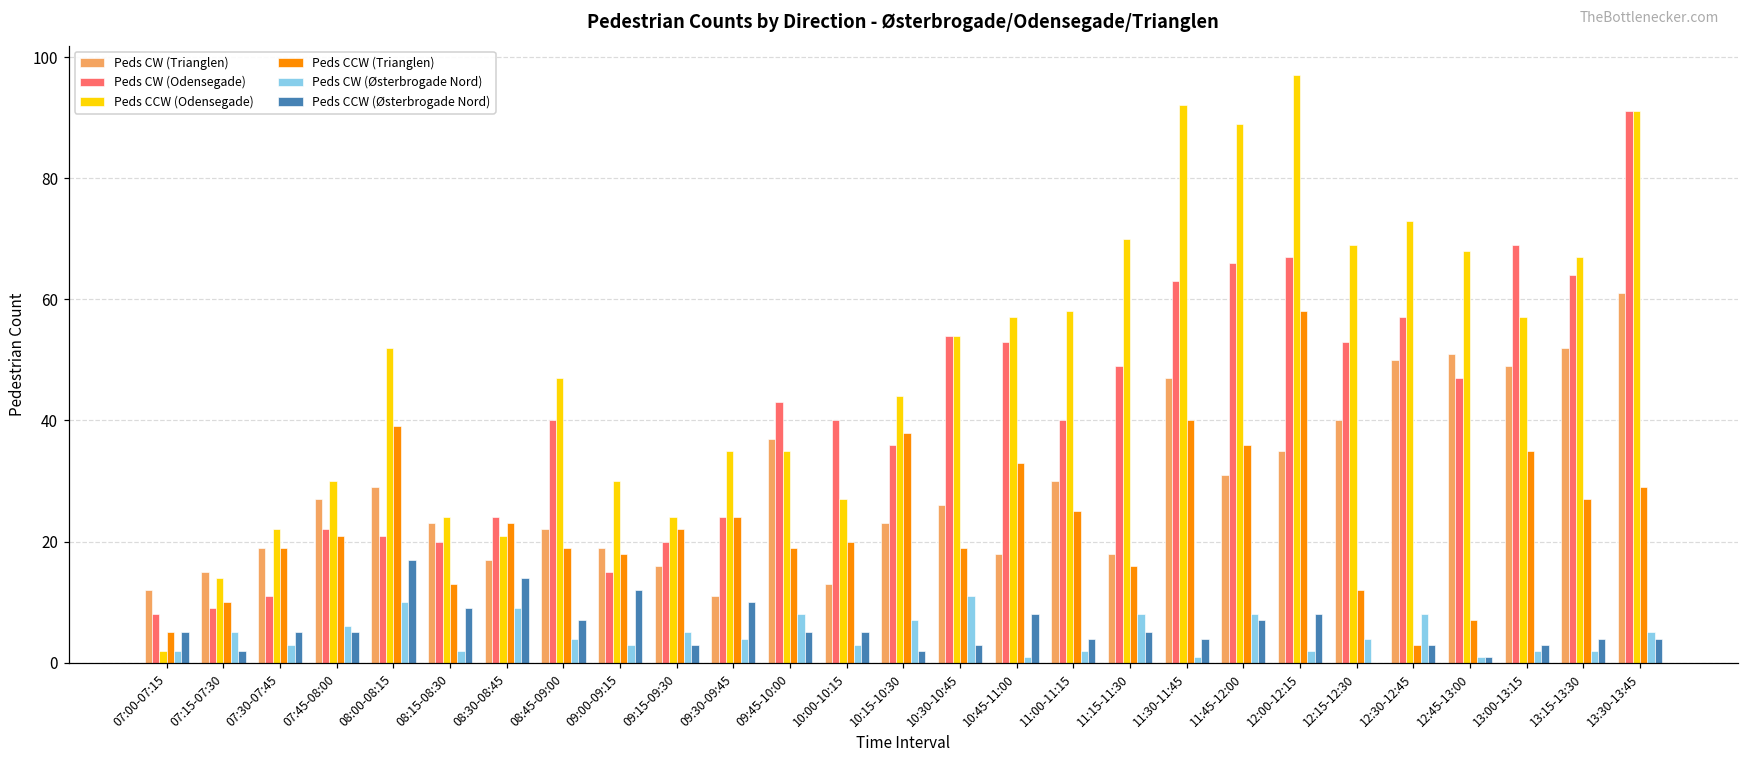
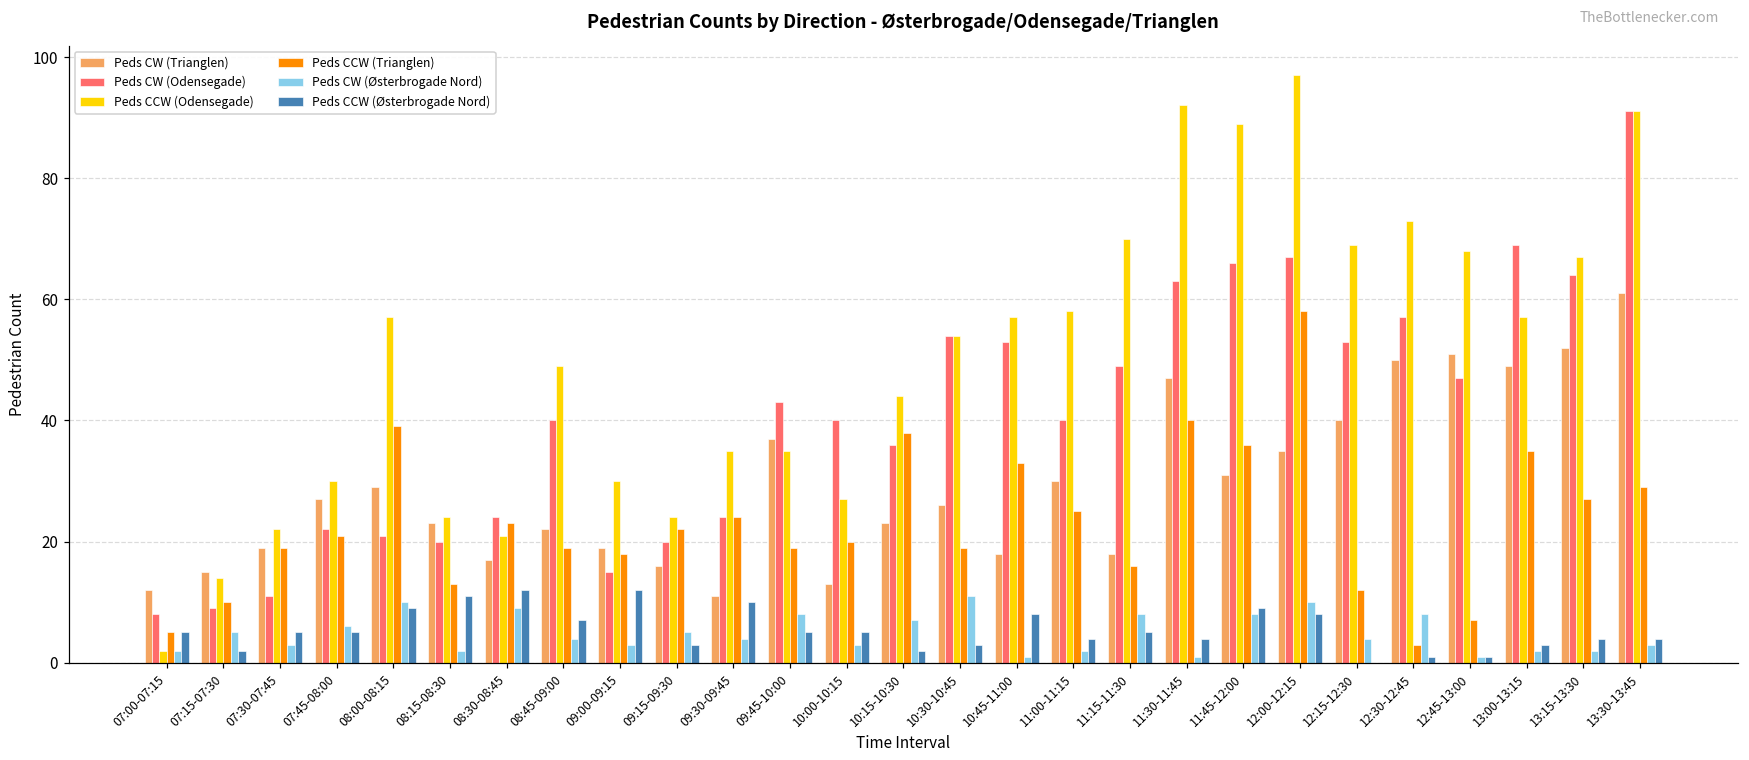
  {
    "Peds CCW (Odensegade)": {
      "07:00-07:15": 2,
      "07:15-07:30": 14,
      "07:30-07:45": 22,
      "07:45-08:00": 30,
-     "08:00-08:15": 52,
+     "08:00-08:15": 57,
      "08:15-08:30": 24,
      "08:30-08:45": 21,
-     "08:45-09:00": 47,
+     "08:45-09:00": 49,
      "09:00-09:15": 30,
      "09:15-09:30": 24,
      "09:30-09:45": 35,
      "09:45-10:00": 35,
      "10:00-10:15": 27,
      "10:15-10:30": 44,
      "10:30-10:45": 54,
      "10:45-11:00": 57,
      "11:00-11:15": 58,
      "11:15-11:30": 70,
      "11:30-11:45": 92,
      "11:45-12:00": 89,
      "12:00-12:15": 97,
      "12:15-12:30": 69,
      "12:30-12:45": 73,
      "12:45-13:00": 68,
      "13:00-13:15": 57,
      "13:15-13:30": 67,
      "13:30-13:45": 91
    },
    "Peds CCW (Trianglen)": {
      "07:00-07:15": 5,
      "07:15-07:30": 10,
      "07:30-07:45": 19,
      "07:45-08:00": 21,
      "08:00-08:15": 39,
      "08:15-08:30": 13,
      "08:30-08:45": 23,
      "08:45-09:00": 19,
      "09:00-09:15": 18,
      "09:15-09:30": 22,
      "09:30-09:45": 24,
      "09:45-10:00": 19,
      "10:00-10:15": 20,
      "10:15-10:30": 38,
      "10:30-10:45": 19,
      "10:45-11:00": 33,
      "11:00-11:15": 25,
      "11:15-11:30": 16,
      "11:30-11:45": 40,
      "11:45-12:00": 36,
      "12:00-12:15": 58,
      "12:15-12:30": 12,
      "12:30-12:45": 3,
      "12:45-13:00": 7,
      "13:00-13:15": 35,
      "13:15-13:30": 27,
      "13:30-13:45": 29
    },
    "Peds CW (Østerbrogade Nord)": {
      "07:00-07:15": 2,
      "07:15-07:30": 5,
      "07:30-07:45": 3,
      "07:45-08:00": 6,
      "08:00-08:15": 10,
      "08:15-08:30": 2,
      "08:30-08:45": 9,
      "08:45-09:00": 4,
      "09:00-09:15": 3,
      "09:15-09:30": 5,
      "09:30-09:45": 4,
      "09:45-10:00": 8,
      "10:00-10:15": 3,
      "10:15-10:30": 7,
      "10:30-10:45": 11,
      "10:45-11:00": 1,
      "11:00-11:15": 2,
      "11:15-11:30": 8,
      "11:30-11:45": 1,
      "11:45-12:00": 8,
-     "12:00-12:15": 2,
+     "12:00-12:15": 10,
      "12:15-12:30": 4,
      "12:30-12:45": 8,
      "12:45-13:00": 1,
      "13:00-13:15": 2,
      "13:15-13:30": 2,
-     "13:30-13:45": 5
+     "13:30-13:45": 3
    },
    "Peds CCW (Østerbrogade Nord)": {
      "07:00-07:15": 5,
      "07:15-07:30": 2,
      "07:30-07:45": 5,
      "07:45-08:00": 5,
-     "08:00-08:15": 17,
-     "08:15-08:30": 9,
-     "08:30-08:45": 14,
+     "08:00-08:15": 9,
+     "08:15-08:30": 11,
+     "08:30-08:45": 12,
      "08:45-09:00": 7,
      "09:00-09:15": 12,
      "09:15-09:30": 3,
      "09:30-09:45": 10,
      "09:45-10:00": 5,
      "10:00-10:15": 5,
      "10:15-10:30": 2,
      "10:30-10:45": 3,
      "10:45-11:00": 8,
      "11:00-11:15": 4,
      "11:15-11:30": 5,
      "11:30-11:45": 4,
-     "11:45-12:00": 7,
+     "11:45-12:00": 9,
      "12:00-12:15": 8,
      "12:15-12:30": 0,
-     "12:30-12:45": 3,
+     "12:30-12:45": 1,
      "12:45-13:00": 1,
      "13:00-13:15": 3,
      "13:15-13:30": 4,
      "13:30-13:45": 4
    }
  }
